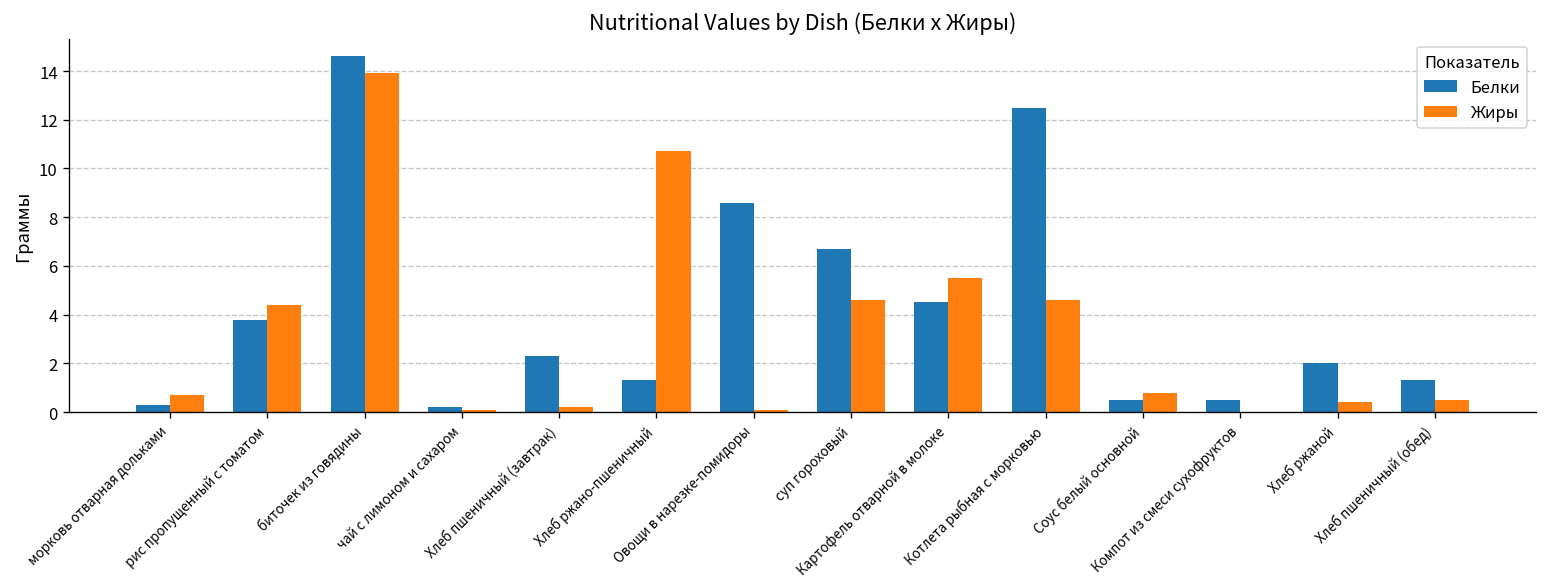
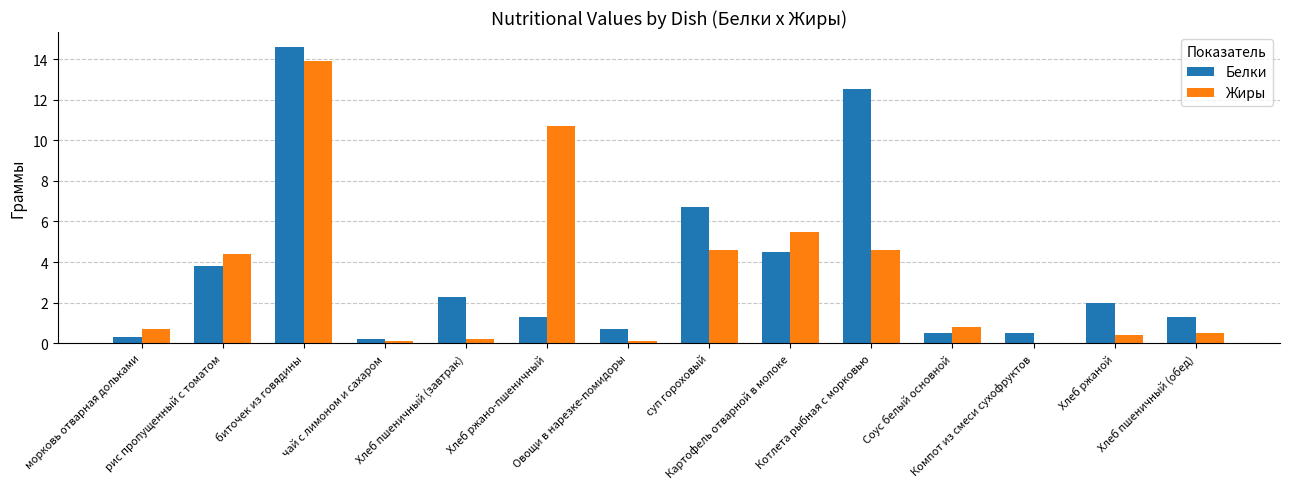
  {
    "Белки": {
      "морковь отварная дольками": 0.3,
      "рис пропущенный с томатом": 3.8,
      "биточек из говядины": 14.6,
      "чай с лимоном и сахаром": 0.2,
      "Хлеб пшеничный (завтрак)": 2.3,
      "Хлеб ржано-пшеничный": 1.3,
-     "Овощи в нарезке-помидоры": 8.6,
+     "Овощи в нарезке-помидоры": 0.7,
      "суп гороховый": 6.7,
      "Картофель отварной в молоке": 4.5,
      "Котлета рыбная с морковью": 12.5,
      "Соус белый основной": 0.5,
      "Компот из смеси сухофруктов": 0.5,
      "Хлеб ржаной": 2.0,
      "Хлеб пшеничный (обед)": 1.3
    },
    "Жиры": {
      "морковь отварная дольками": 0.7,
      "рис пропущенный с томатом": 4.4,
      "биточек из говядины": 13.9,
      "Хлеб пшеничный (завтрак)": 0.2,
      "Хлеб ржано-пшеничный": 10.7,
      "суп гороховый": 4.6,
      "Картофель отварной в молоке": 5.5,
      "Котлета рыбная с морковью": 4.6,
      "Соус белый основной": 0.8,
      "Компот из смеси сухофруктов": 0.0,
      "Хлеб ржаной": 0.4,
      "Хлеб пшеничный (обед)": 0.5
    }
  }
